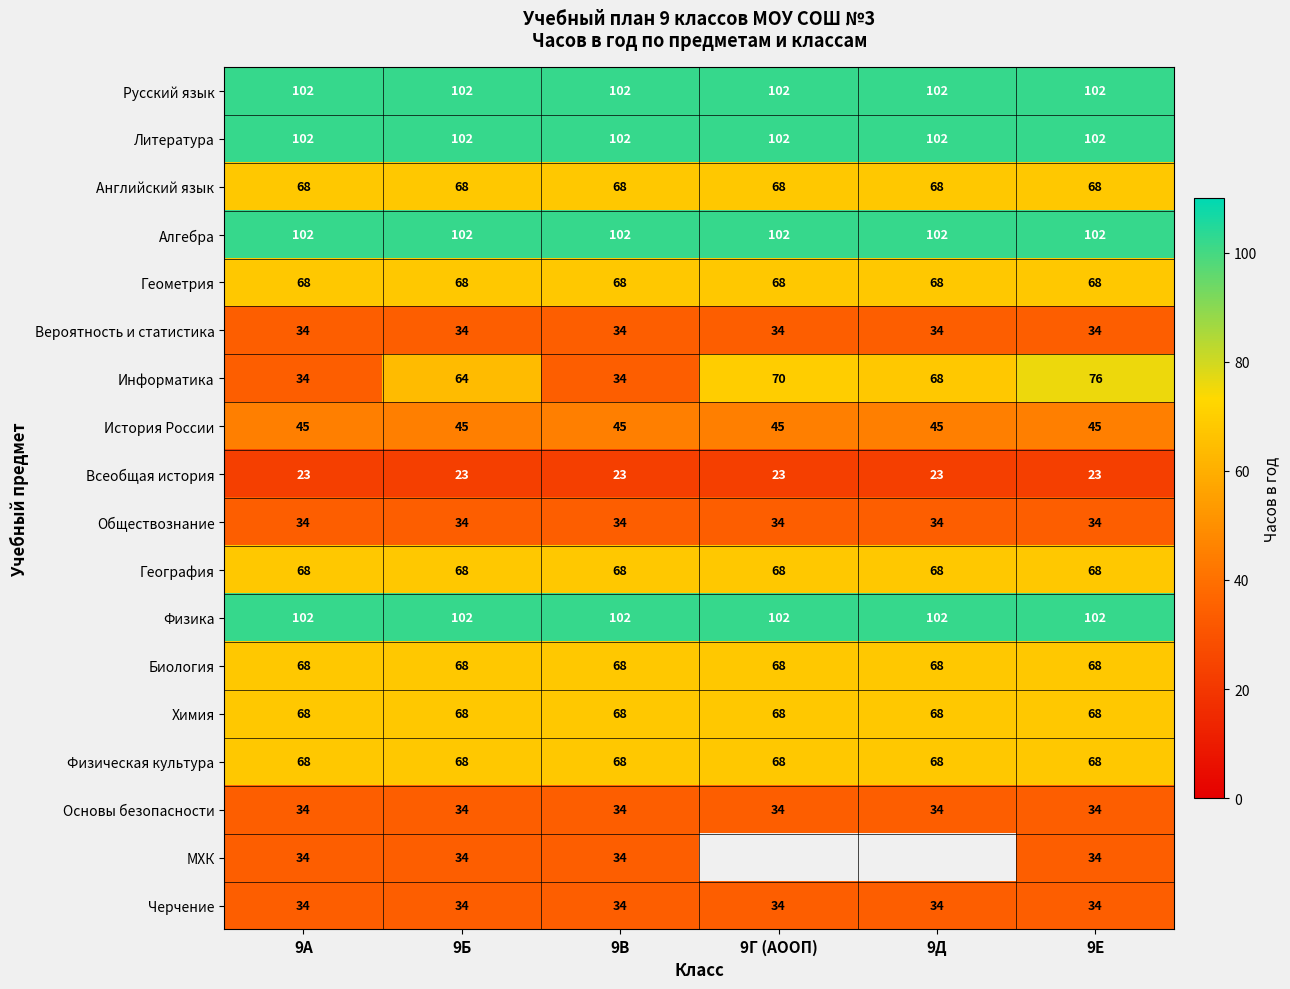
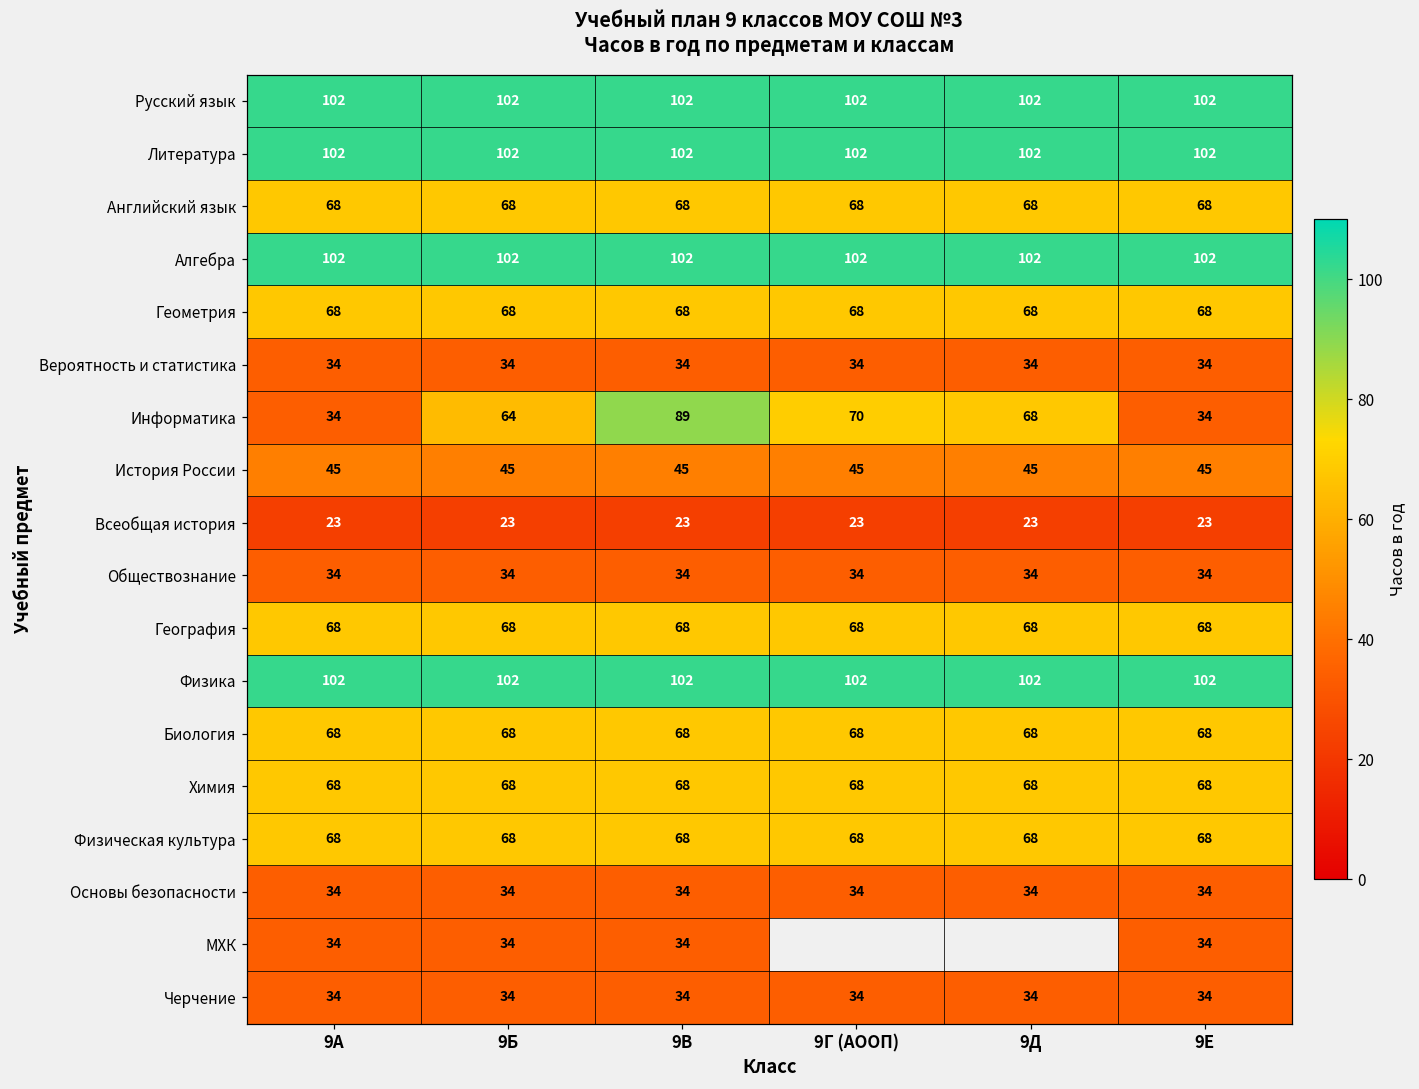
  {
    "Русский язык": {
      "9А": 102,
      "9Б": 102,
      "9В": 102,
      "9Г (АООП)": 102,
      "9Д": 102,
      "9Е": 102
    },
    "Литература": {
      "9А": 102,
      "9Б": 102,
      "9В": 102,
      "9Г (АООП)": 102,
      "9Д": 102,
      "9Е": 102
    },
    "Английский язык": {
      "9А": 68,
      "9Б": 68,
      "9В": 68,
      "9Г (АООП)": 68,
      "9Д": 68,
      "9Е": 68
    },
    "Алгебра": {
      "9А": 102,
      "9Б": 102,
      "9В": 102,
      "9Г (АООП)": 102,
      "9Д": 102,
      "9Е": 102
    },
    "Геометрия": {
      "9А": 68,
      "9Б": 68,
      "9В": 68,
      "9Г (АООП)": 68,
      "9Д": 68,
      "9Е": 68
    },
    "Вероятность и статистика": {
      "9А": 34,
      "9Б": 34,
      "9В": 34,
      "9Г (АООП)": 34,
      "9Д": 34,
      "9Е": 34
    },
    "Информатика": {
      "9А": 34,
      "9Б": 64,
-     "9В": 34,
+     "9В": 89,
      "9Г (АООП)": 70,
      "9Д": 68,
-     "9Е": 76
+     "9Е": 34
    },
    "История России": {
      "9А": 45,
      "9Б": 45,
      "9В": 45,
      "9Г (АООП)": 45,
      "9Д": 45,
      "9Е": 45
    },
    "Всеобщая история": {
      "9А": 23,
      "9Б": 23,
      "9В": 23,
      "9Г (АООП)": 23,
      "9Д": 23,
      "9Е": 23
    },
    "Обществознание": {
      "9А": 34,
      "9Б": 34,
      "9В": 34,
      "9Г (АООП)": 34,
      "9Д": 34,
      "9Е": 34
    },
    "География": {
      "9А": 68,
      "9Б": 68,
      "9В": 68,
      "9Г (АООП)": 68,
      "9Д": 68,
      "9Е": 68
    },
    "Физика": {
      "9А": 102,
      "9Б": 102,
      "9В": 102,
      "9Г (АООП)": 102,
      "9Д": 102,
      "9Е": 102
    },
    "Биология": {
      "9А": 68,
      "9Б": 68,
      "9В": 68,
      "9Г (АООП)": 68,
      "9Д": 68,
      "9Е": 68
    },
    "Химия": {
      "9А": 68,
      "9Б": 68,
      "9В": 68,
      "9Г (АООП)": 68,
      "9Д": 68,
      "9Е": 68
    },
    "Физическая культура": {
      "9А": 68,
      "9Б": 68,
      "9В": 68,
      "9Г (АООП)": 68,
      "9Д": 68,
      "9Е": 68
    },
    "Основы безопасности": {
      "9А": 34,
      "9Б": 34,
      "9В": 34,
      "9Г (АООП)": 34,
      "9Д": 34,
      "9Е": 34
    },
    "МХК": {
      "9А": 34,
      "9Б": 34,
      "9В": 34,
      "9Е": 34
    },
    "Черчение": {
      "9А": 34,
      "9Б": 34,
      "9В": 34,
      "9Г (АООП)": 34,
      "9Д": 34,
      "9Е": 34
    }
  }
